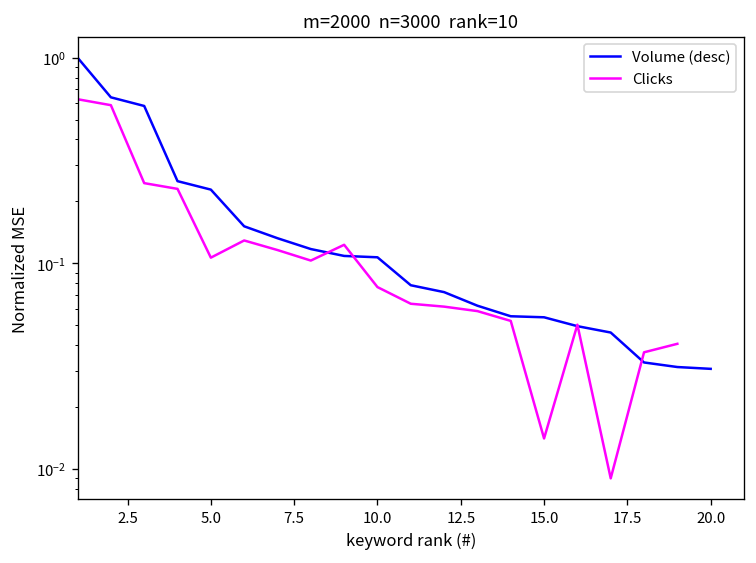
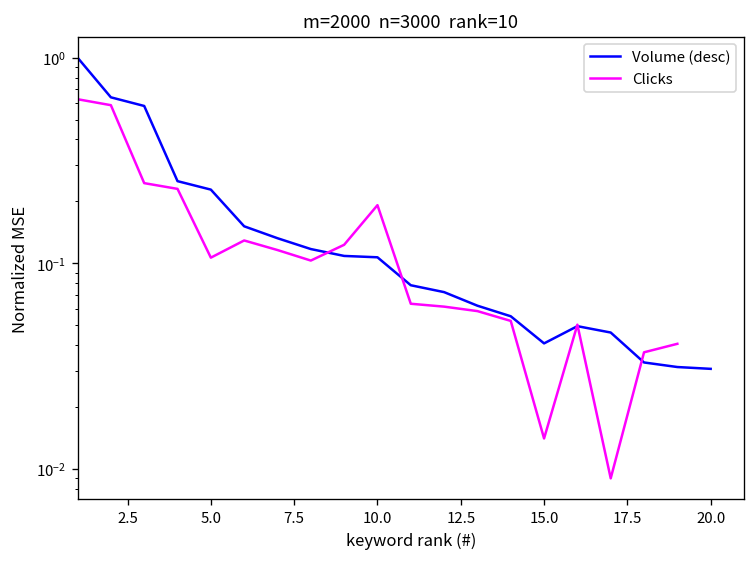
  {
    "Volume (desc)": {
      "5.0": 0.23,
      "10.0": 0.11,
-     "15.0": 0.055,
+     "15.0": 0.041,
      "20.0": 0.031
    },
    "Clicks": {
      "5.0": 0.11,
-     "10.0": 0.08,
+     "10.0": 0.19,
      "15.0": 0.014
    }
  }
